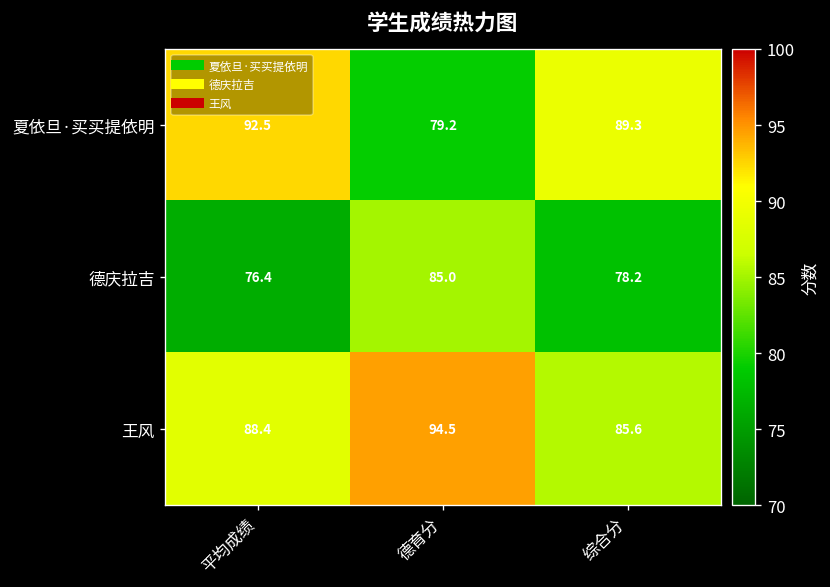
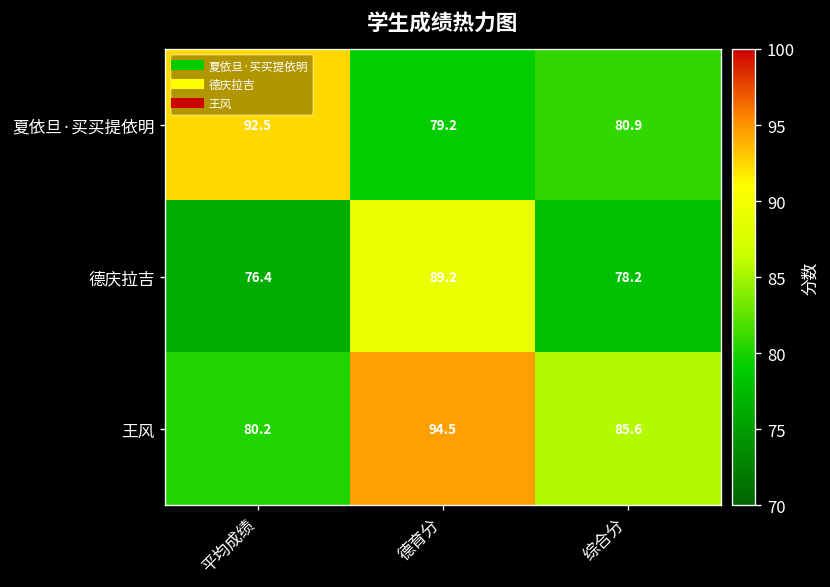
  {
    "夏依旦·买买提依明": {
      "平均成绩": 92.5,
      "德育分": 79.2,
-     "综合分": 89.3
+     "综合分": 80.9
    },
    "德庆拉吉": {
      "平均成绩": 76.4,
-     "德育分": 85.0,
+     "德育分": 89.2,
      "综合分": 78.2
    },
    "王风": {
-     "平均成绩": 88.4,
+     "平均成绩": 80.2,
      "德育分": 94.5,
      "综合分": 85.6
    }
  }
